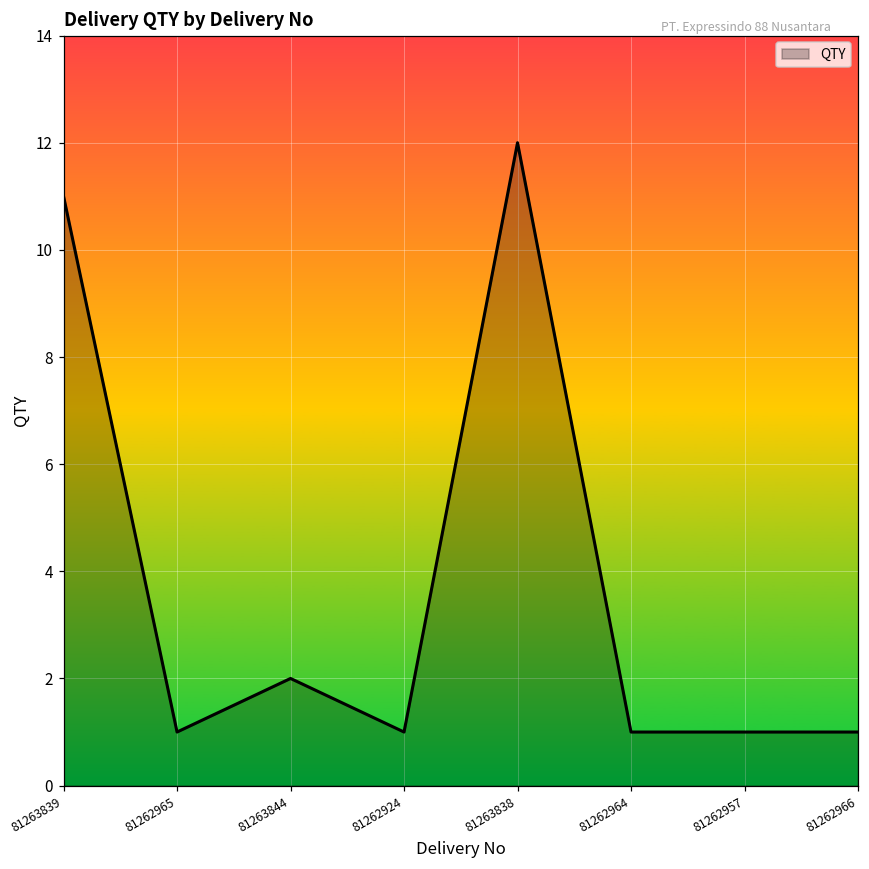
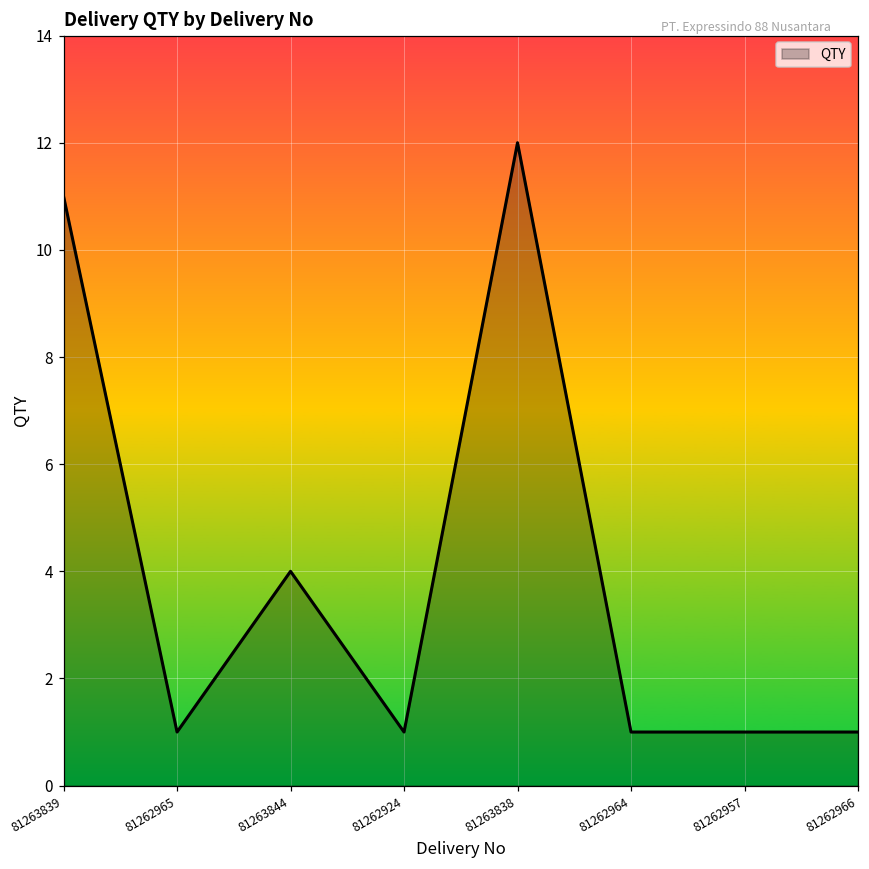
  {
    "81263839": 11,
    "81262965": 1,
-   "81263844": 2,
+   "81263844": 4,
    "81262924": 1,
    "81263838": 12,
    "81262964": 1,
    "81262957": 1,
    "81262966": 1
  }
